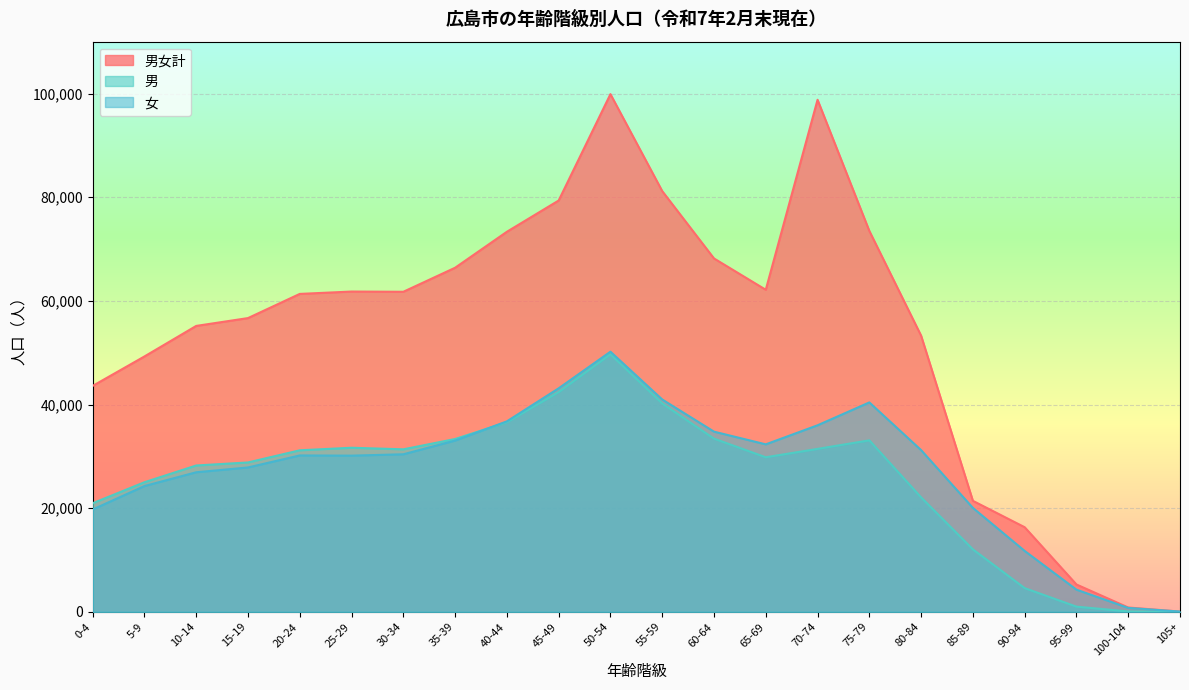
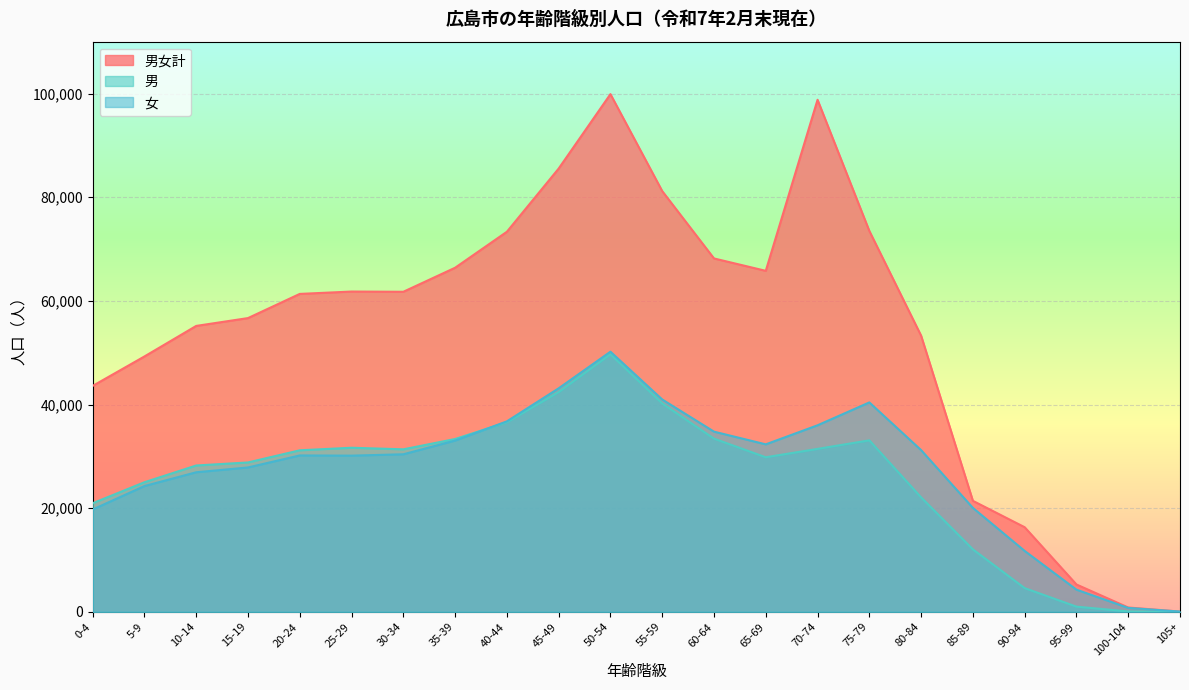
  {
    "男女計": {
      "0-4": "44,000",
      "5-9": "49,000",
      "10-14": "55,000",
      "15-19": "57,000",
      "20-24": "61,000",
      "25-29": "62,000",
      "30-34": "62,000",
      "35-39": "66,000",
      "40-44": "73,000",
-     "45-49": "79,000",
+     "45-49": "86,000",
      "50-54": "100,000",
      "55-59": "81,000",
      "60-64": "68,000",
-     "65-69": "62,000",
+     "65-69": "66,000",
      "70-74": "99,000",
      "75-79": "73,000",
      "80-84": "53,000",
      "85-89": "21,000",
      "90-94": "16,000",
      "95-99": "5,000"
    }
  }
